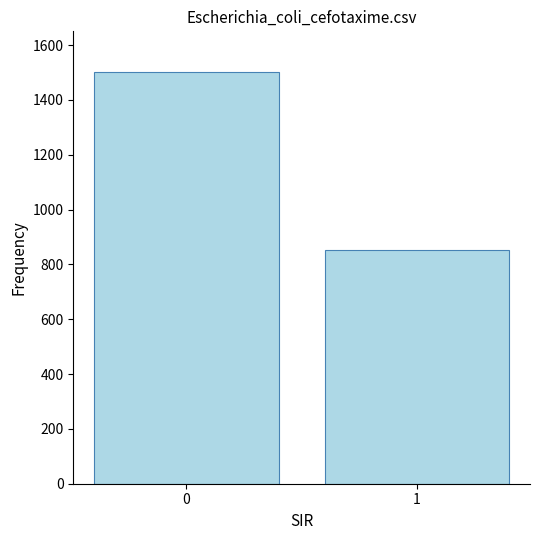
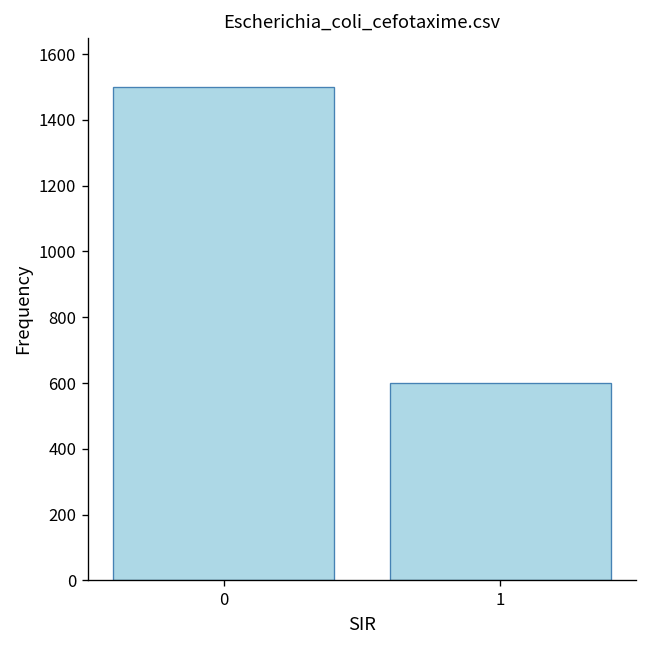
  {
    "0": 1500,
-   "1": 850
+   "1": 600
  }
